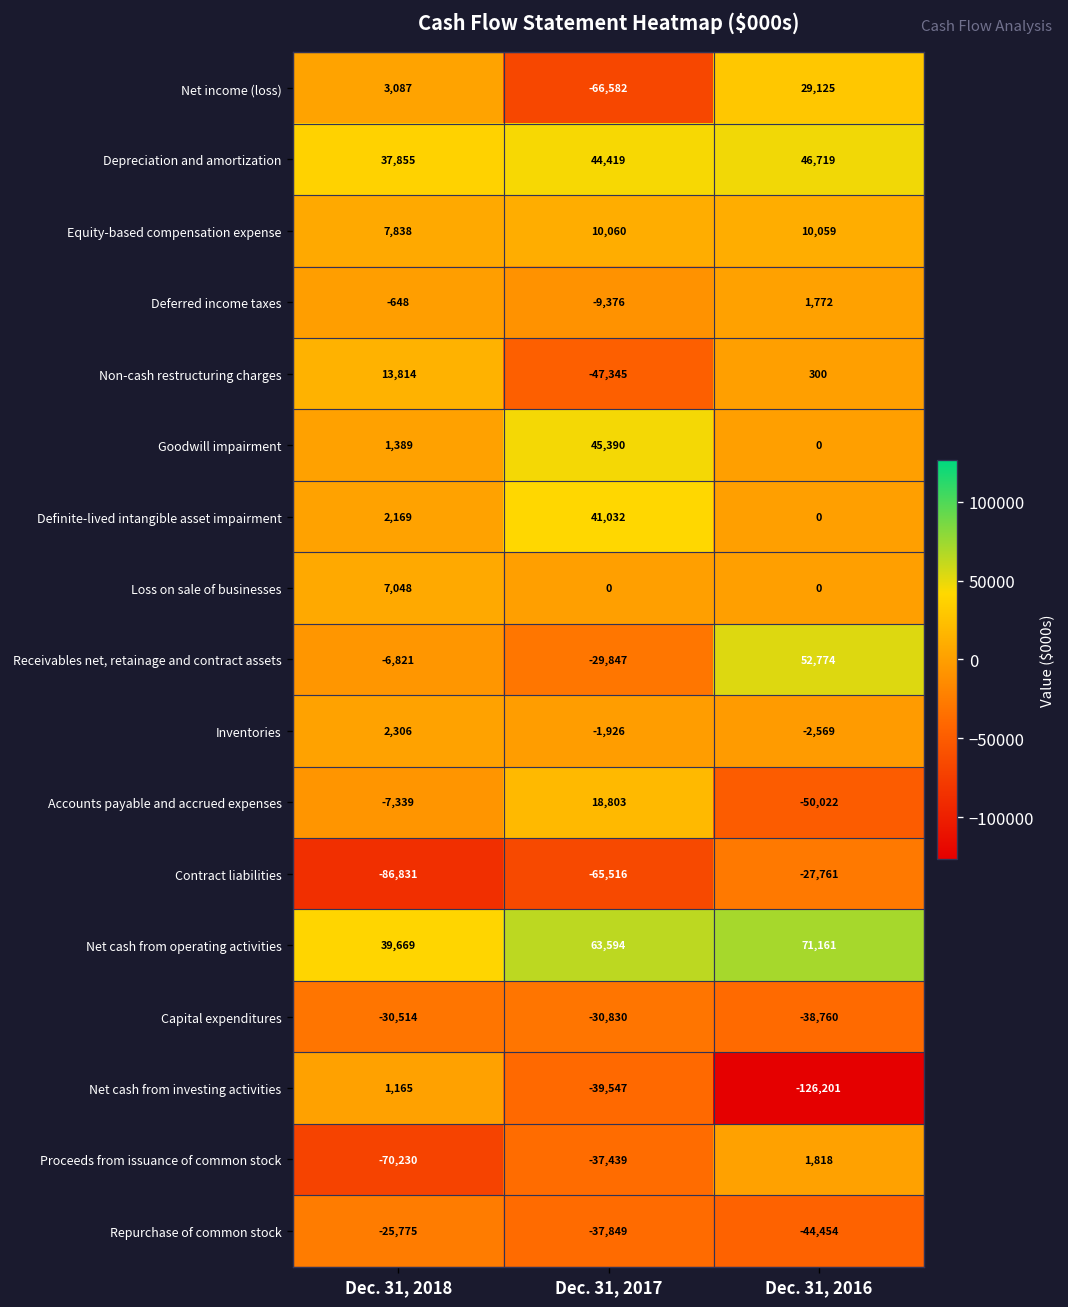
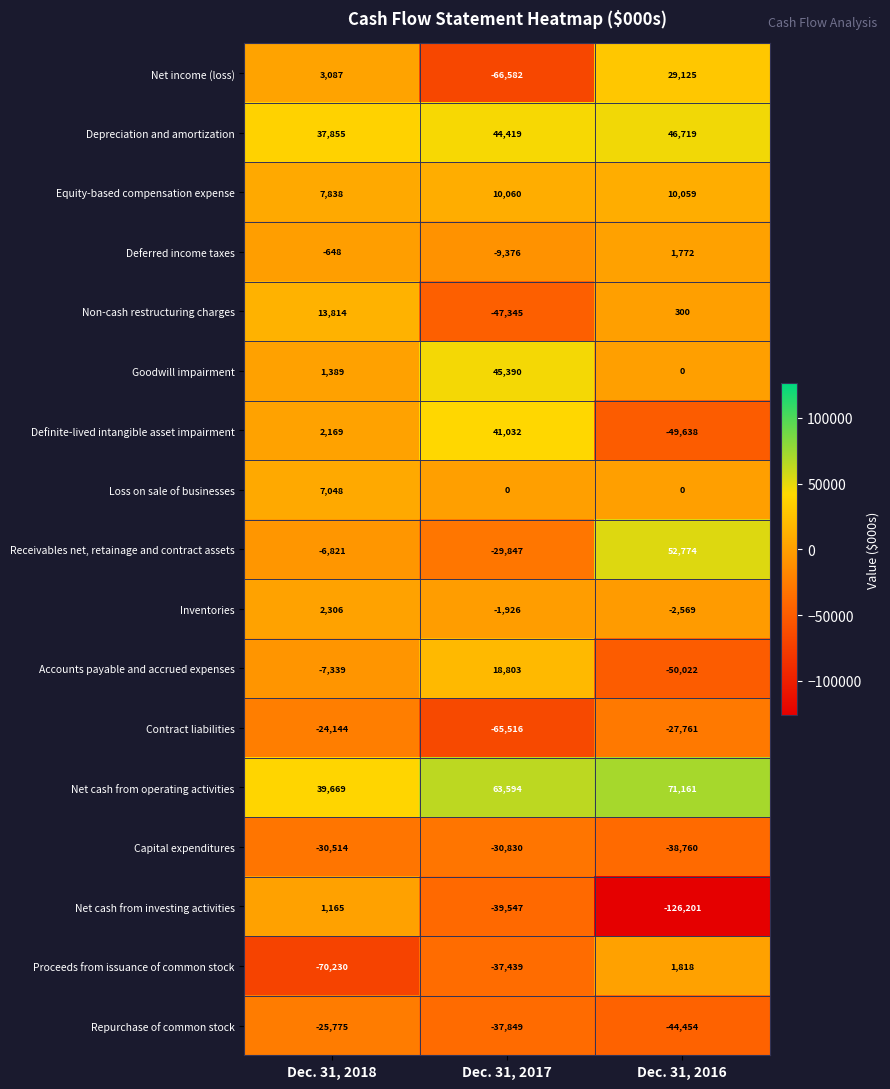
  {
    "Net income (loss)": {
      "Dec. 31, 2018": "3,087",
      "Dec. 31, 2017": "-66,582",
      "Dec. 31, 2016": "29,125"
    },
    "Depreciation and amortization": {
      "Dec. 31, 2018": "37,855",
      "Dec. 31, 2017": "44,419",
      "Dec. 31, 2016": "46,719"
    },
    "Equity-based compensation expense": {
      "Dec. 31, 2018": "7,838",
      "Dec. 31, 2017": "10,060",
      "Dec. 31, 2016": "10,059"
    },
    "Deferred income taxes": {
      "Dec. 31, 2018": "-648",
      "Dec. 31, 2017": "-9,376",
      "Dec. 31, 2016": "1,772"
    },
    "Non-cash restructuring charges": {
      "Dec. 31, 2018": "13,814",
      "Dec. 31, 2017": "-47,345",
      "Dec. 31, 2016": "300"
    },
    "Goodwill impairment": {
      "Dec. 31, 2018": "1,389",
      "Dec. 31, 2017": "45,390",
      "Dec. 31, 2016": "0"
    },
    "Definite-lived intangible asset impairment": {
      "Dec. 31, 2018": "2,169",
      "Dec. 31, 2017": "41,032",
-     "Dec. 31, 2016": "0"
+     "Dec. 31, 2016": "-49,638"
    },
    "Loss on sale of businesses": {
      "Dec. 31, 2018": "7,048",
      "Dec. 31, 2017": "0",
      "Dec. 31, 2016": "0"
    },
    "Receivables net, retainage and contract assets": {
      "Dec. 31, 2018": "-6,821",
      "Dec. 31, 2017": "-29,847",
      "Dec. 31, 2016": "52,774"
    },
    "Inventories": {
      "Dec. 31, 2018": "2,306",
      "Dec. 31, 2017": "-1,926",
      "Dec. 31, 2016": "-2,569"
    },
    "Accounts payable and accrued expenses": {
      "Dec. 31, 2018": "-7,339",
      "Dec. 31, 2017": "18,803",
      "Dec. 31, 2016": "-50,022"
    },
    "Contract liabilities": {
-     "Dec. 31, 2018": "-86,831",
+     "Dec. 31, 2018": "-24,144",
      "Dec. 31, 2017": "-65,516",
      "Dec. 31, 2016": "-27,761"
    },
    "Net cash from operating activities": {
      "Dec. 31, 2018": "39,669",
      "Dec. 31, 2017": "63,594",
      "Dec. 31, 2016": "71,161"
    },
    "Capital expenditures": {
      "Dec. 31, 2018": "-30,514",
      "Dec. 31, 2017": "-30,830",
      "Dec. 31, 2016": "-38,760"
    },
    "Net cash from investing activities": {
      "Dec. 31, 2018": "1,165",
      "Dec. 31, 2017": "-39,547",
      "Dec. 31, 2016": "-126,201"
    },
    "Proceeds from issuance of common stock": {
      "Dec. 31, 2018": "-70,230",
      "Dec. 31, 2017": "-37,439",
      "Dec. 31, 2016": "1,818"
    },
    "Repurchase of common stock": {
      "Dec. 31, 2018": "-25,775",
      "Dec. 31, 2017": "-37,849",
      "Dec. 31, 2016": "-44,454"
    }
  }
